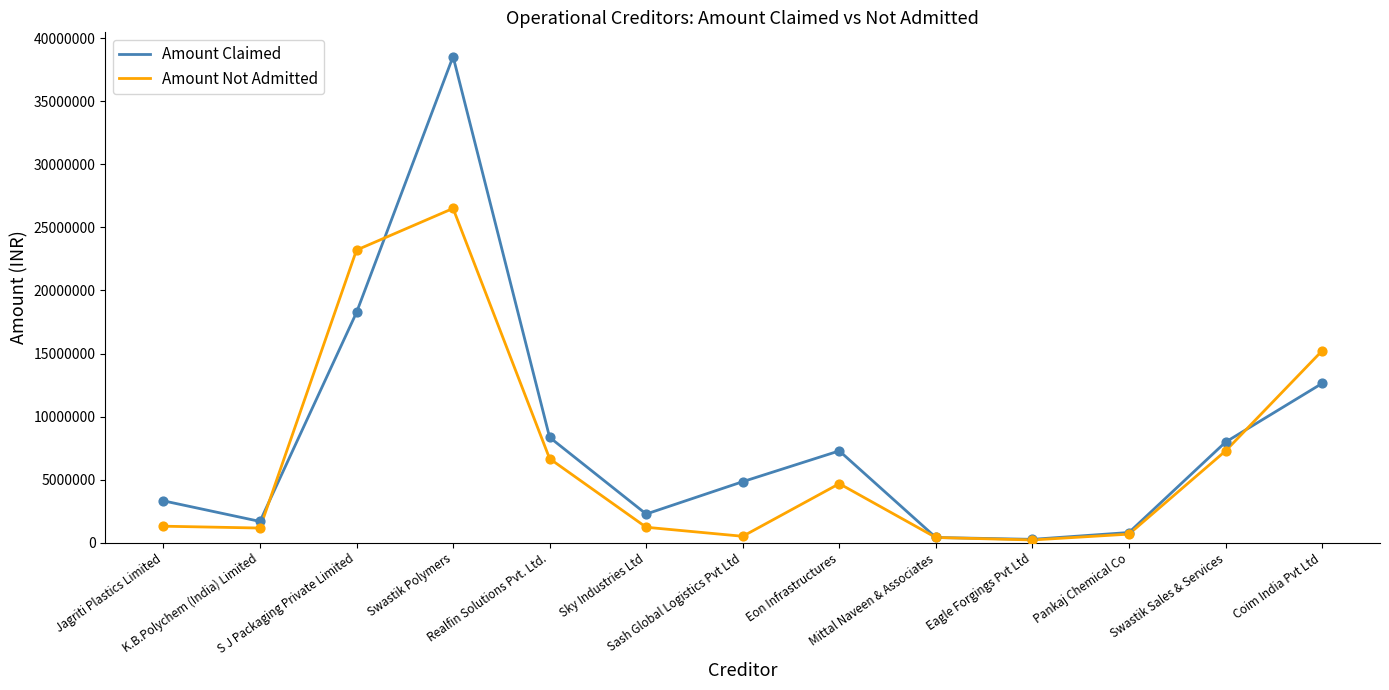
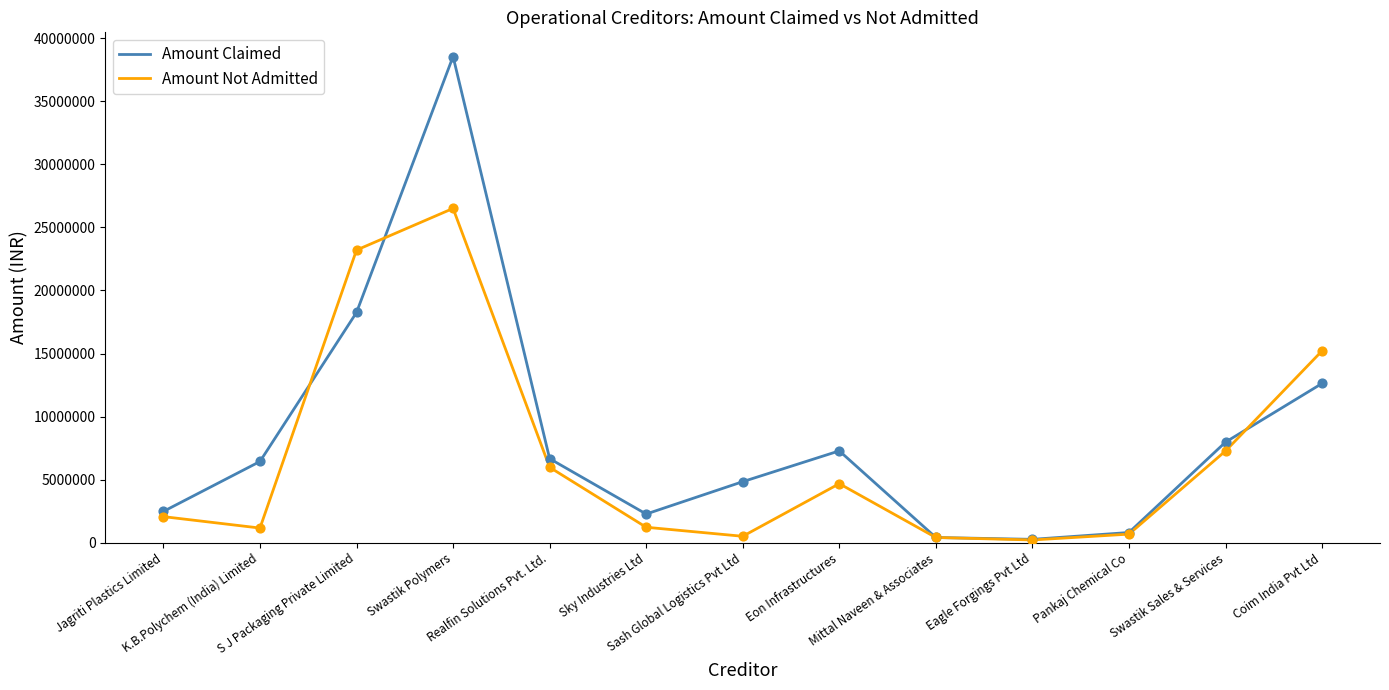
  {
    "Amount Claimed": {
-     "Jagriti Plastics Limited": 3300000,
-     "K.B.Polychem (India) Limited": 1700000,
+     "Jagriti Plastics Limited": 2500000,
+     "K.B.Polychem (India) Limited": 6400000,
      "S J Packaging Private Limited": 18300000,
      "Swastik Polymers": 38600000,
-     "Realfin Solutions Pvt. Ltd.": 8400000,
+     "Realfin Solutions Pvt. Ltd.": 6700000,
      "Sky Industries Ltd": 2300000,
      "Sash Global Logistics Pvt Ltd": 4800000,
      "Eon Infrastructures": 7300000,
      "Swastik Sales & Services": 8000000,
      "Coim India Pvt Ltd": 12600000
    },
    "Amount Not Admitted": {
-     "Jagriti Plastics Limited": 1300000,
+     "Jagriti Plastics Limited": 2100000,
      "K.B.Polychem (India) Limited": 1200000,
      "S J Packaging Private Limited": 23200000,
      "Swastik Polymers": 26500000,
-     "Realfin Solutions Pvt. Ltd.": 6700000,
+     "Realfin Solutions Pvt. Ltd.": 6000000,
      "Sky Industries Ltd": 1200000,
      "Sash Global Logistics Pvt Ltd": 500000,
      "Eon Infrastructures": 4700000,
      "Swastik Sales & Services": 7300000,
      "Coim India Pvt Ltd": 15200000
    }
  }
